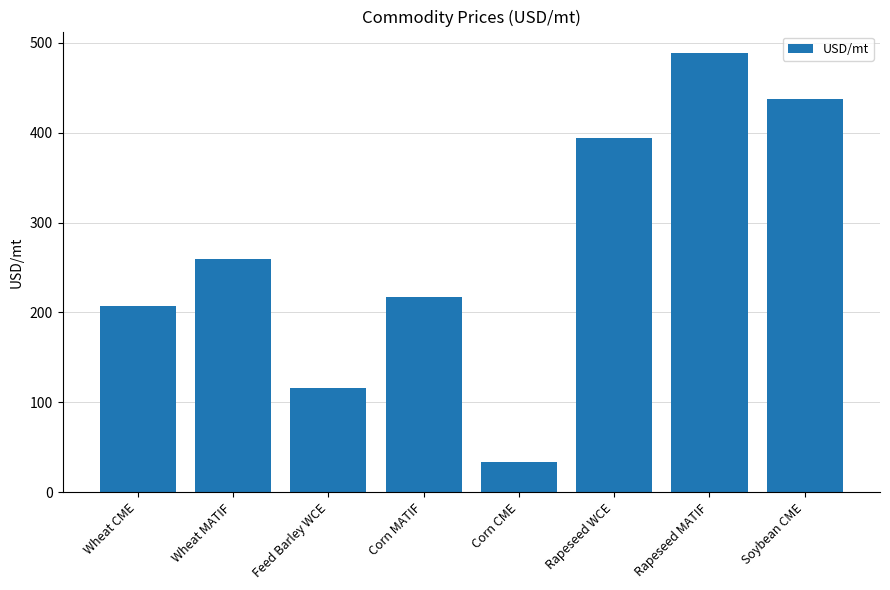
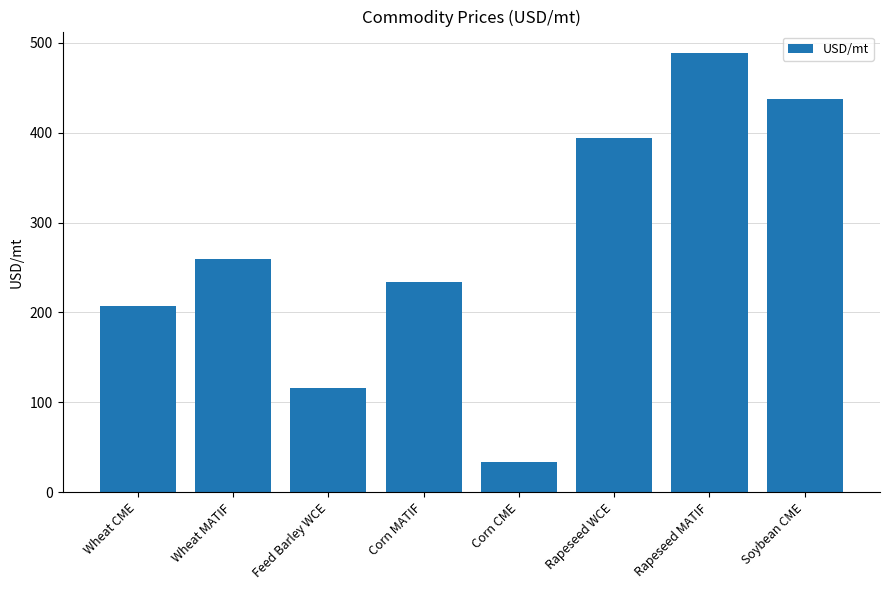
  {
    "Wheat CME": 210,
    "Wheat MATIF": 260,
    "Feed Barley WCE": 120,
-   "Corn MATIF": 220,
+   "Corn MATIF": 230,
    "Corn CME": 30,
    "Rapeseed WCE": 390,
    "Rapeseed MATIF": 490,
    "Soybean CME": 440
  }
